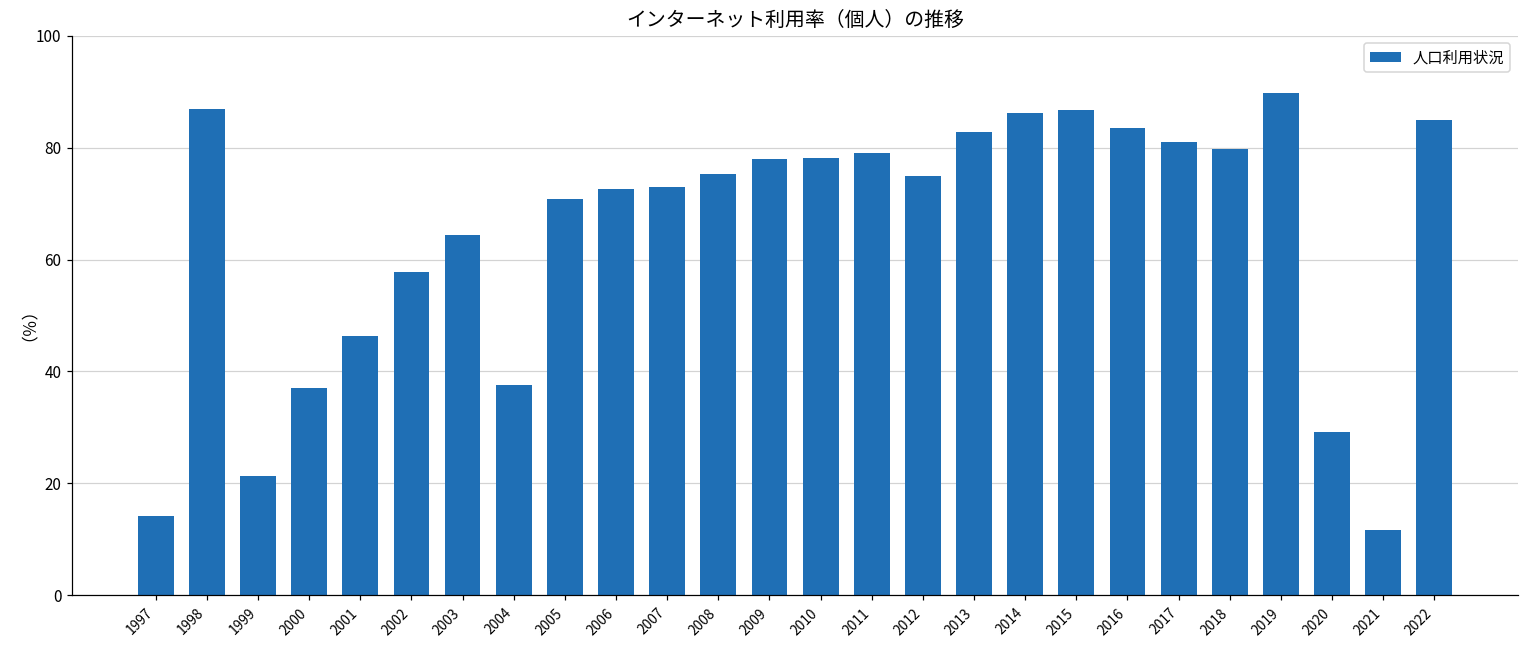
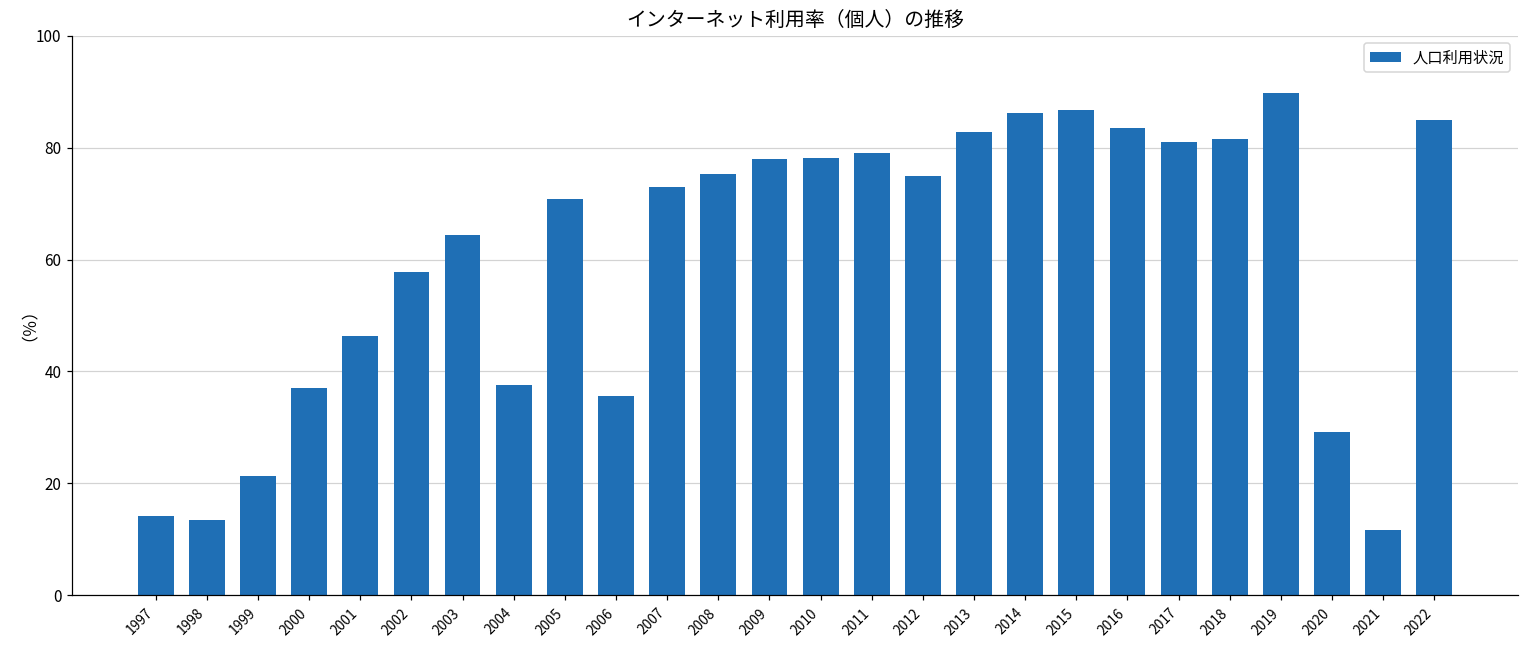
  {
    "1997": 14,
-   "1998": 87,
+   "1998": 13,
    "1999": 21,
    "2000": 37,
    "2001": 46,
    "2002": 58,
    "2003": 64,
    "2004": 38,
    "2005": 71,
-   "2006": 73,
+   "2006": 36,
    "2007": 73,
    "2008": 75,
    "2009": 78,
    "2010": 78,
    "2011": 79,
    "2012": 75,
    "2013": 83,
    "2014": 86,
    "2015": 87,
    "2016": 84,
    "2017": 81,
-   "2018": 80,
+   "2018": 82,
    "2019": 90,
    "2020": 29,
    "2021": 12,
    "2022": 85
  }
